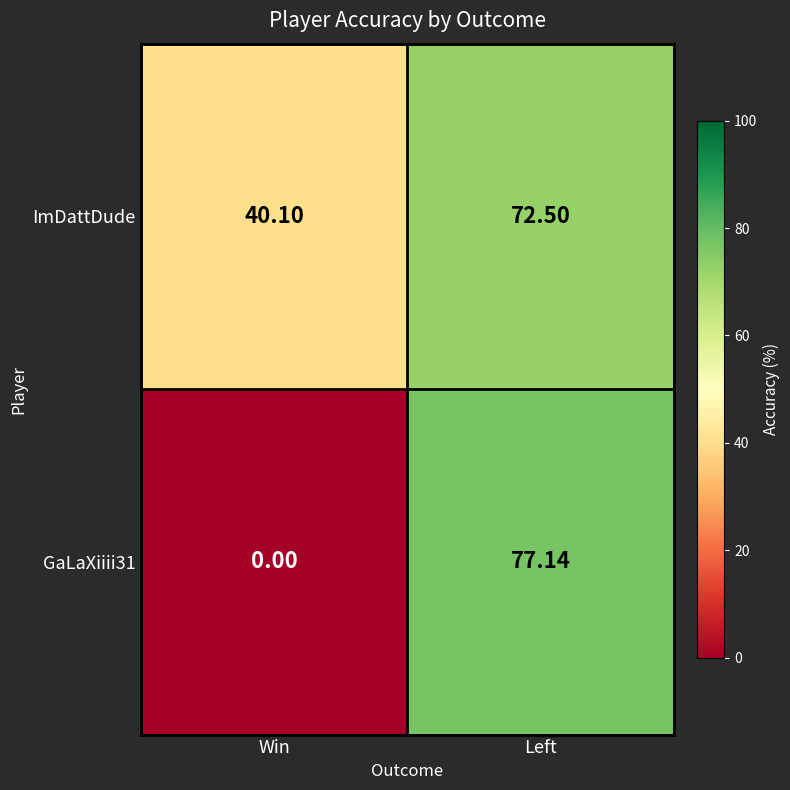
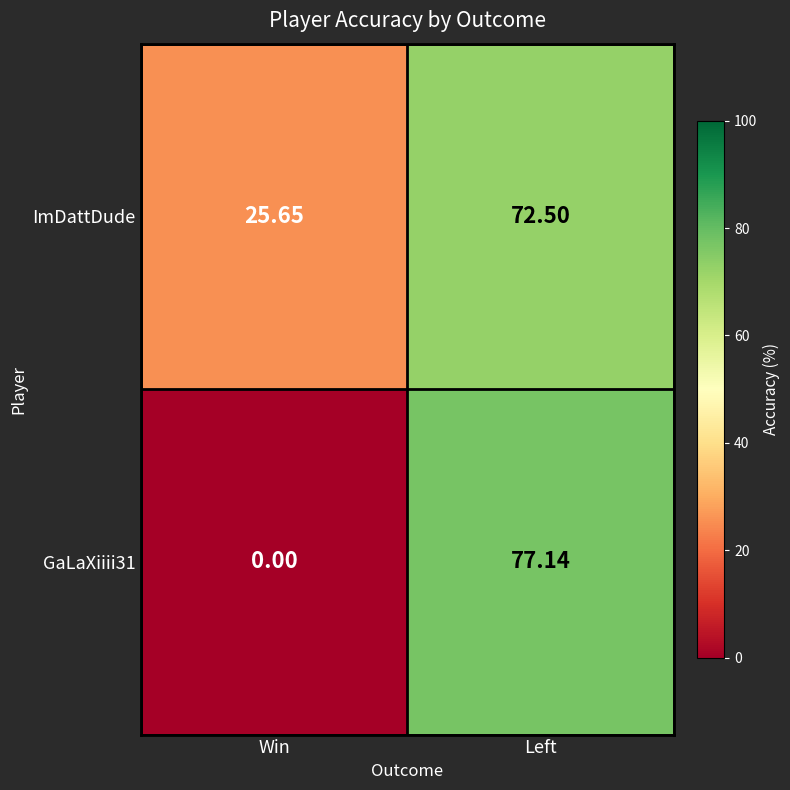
  {
    "ImDattDude": {
-     "Win": 40.10,
+     "Win": 25.65,
      "Left": 72.50
    },
    "GaLaXiiii31": {
      "Win": 0.00,
      "Left": 77.14
    }
  }
